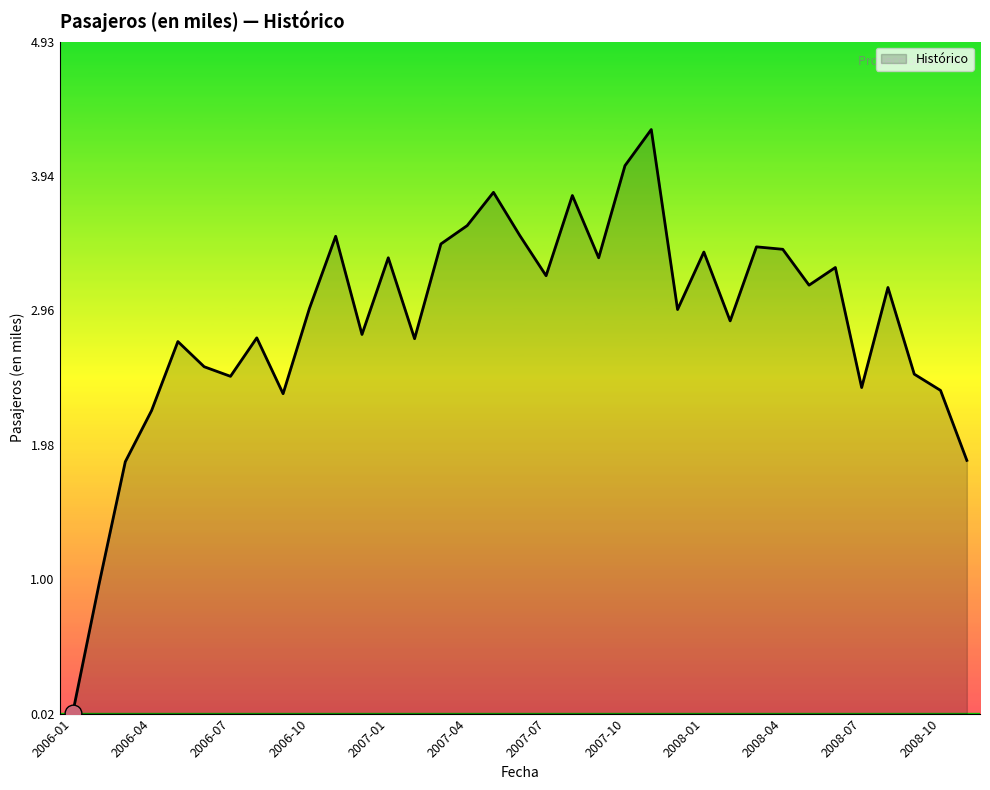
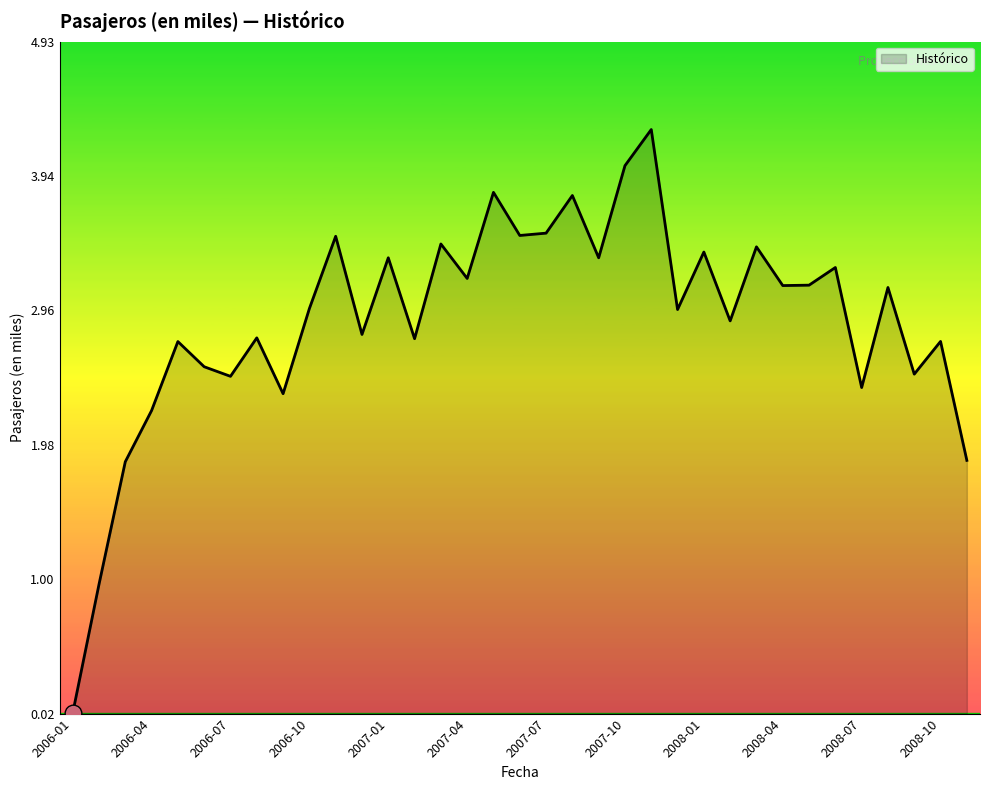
  {
    "Histórico": {
      "2006-04": 2.23,
      "2006-07": 2.48,
      "2006-10": 2.98,
      "2007-01": 3.35,
-     "2007-04": 3.58,
-     "2007-07": 3.22,
+     "2007-04": 3.20,
+     "2007-07": 3.53,
      "2007-10": 4.02,
      "2008-01": 3.39,
-     "2008-04": 3.41,
+     "2008-04": 3.14,
      "2008-07": 2.40,
-     "2008-10": 2.38
+     "2008-10": 2.74
    }
  }
